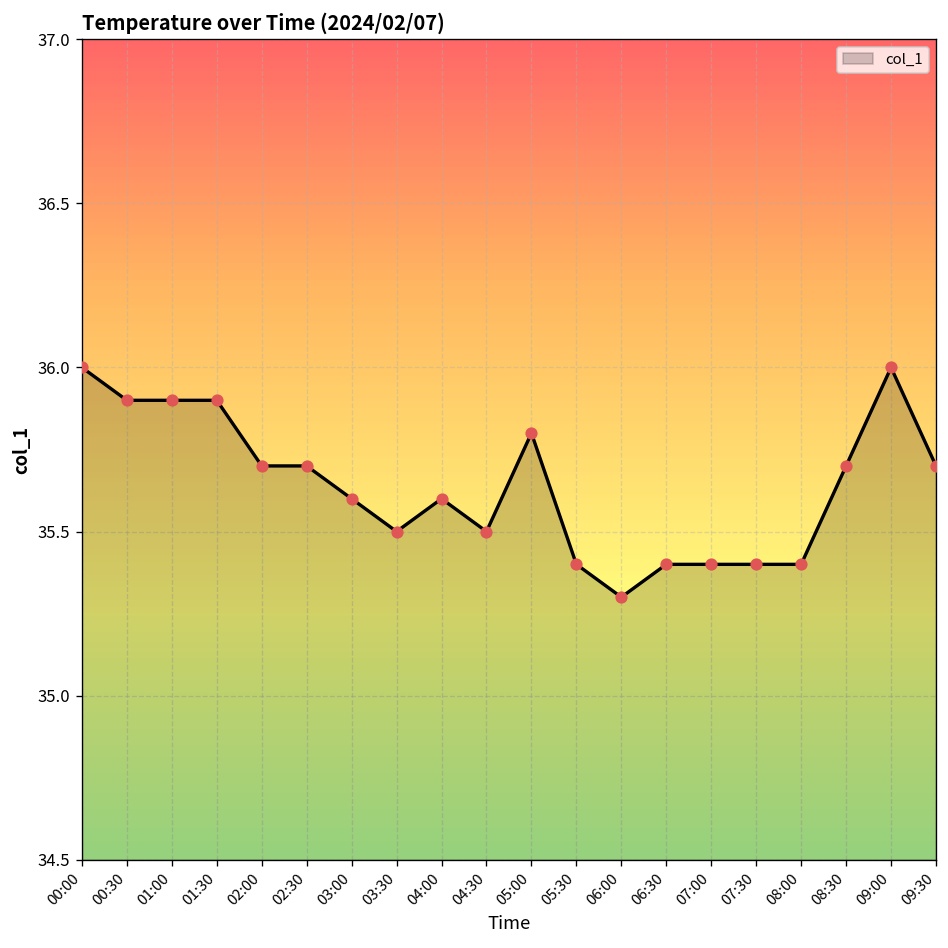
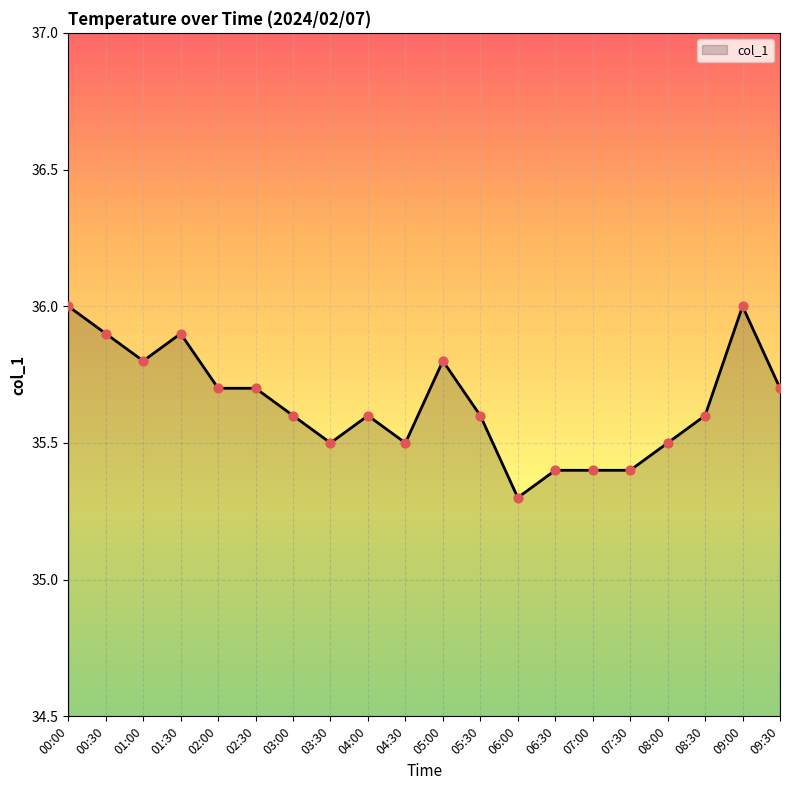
  {
    "00:00": 36.0,
    "00:30": 35.9,
-   "01:00": 35.9,
+   "01:00": 35.8,
    "01:30": 35.9,
    "02:00": 35.7,
    "02:30": 35.7,
    "03:00": 35.6,
    "03:30": 35.5,
    "04:00": 35.6,
    "04:30": 35.5,
    "05:00": 35.8,
-   "05:30": 35.4,
+   "05:30": 35.6,
    "06:00": 35.3,
    "06:30": 35.4,
    "07:00": 35.4,
    "07:30": 35.4,
-   "08:00": 35.4,
-   "08:30": 35.7,
+   "08:00": 35.5,
+   "08:30": 35.6,
    "09:00": 36.0,
    "09:30": 35.7
  }
